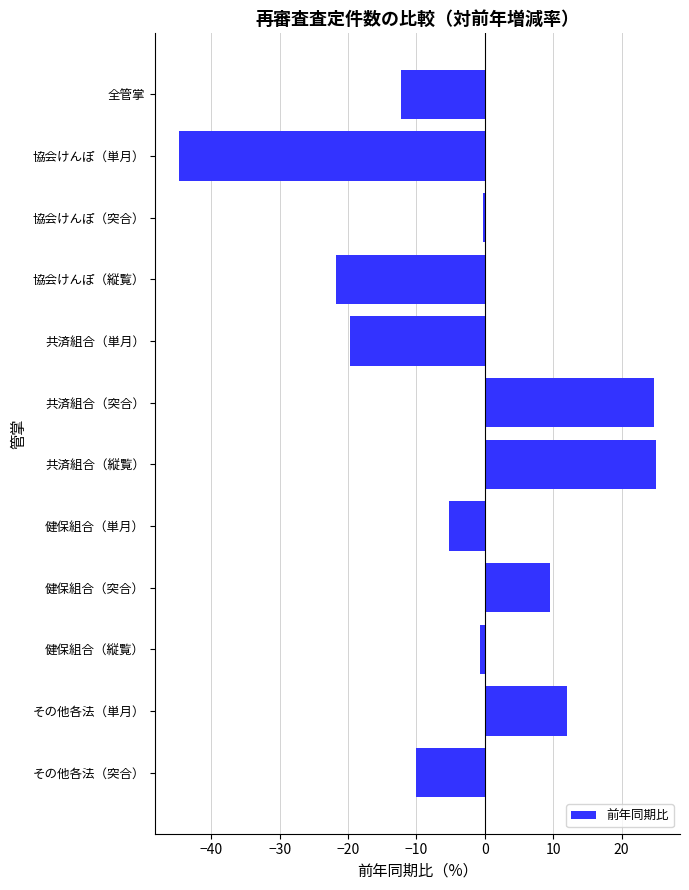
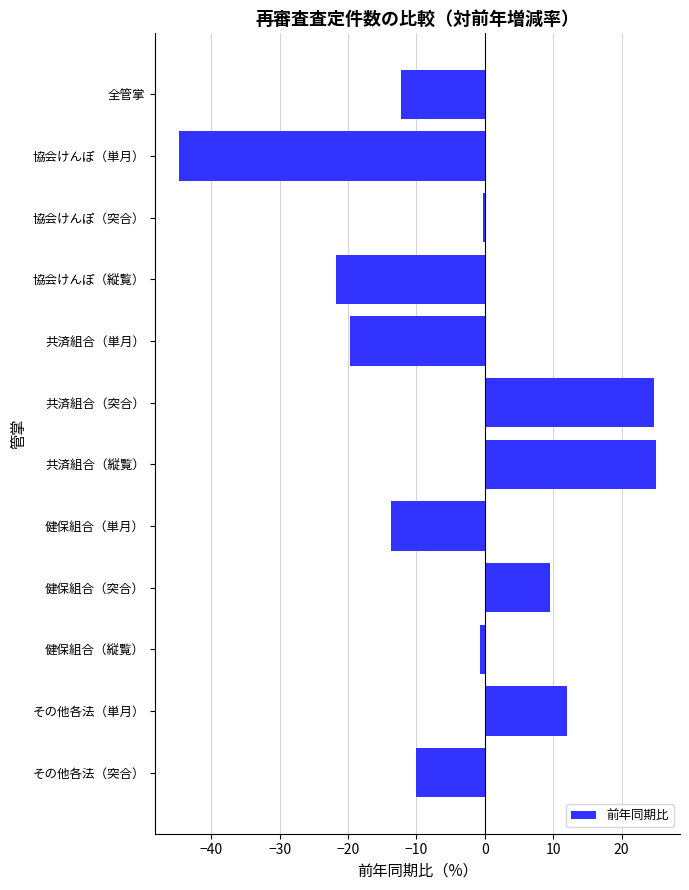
  {
    "全管掌": -12,
    "協会けんぽ（単月）": -45,
    "協会けんぽ（縦覧）": -22,
    "共済組合（単月）": -20,
    "共済組合（突合）": 25,
    "共済組合（縦覧）": 25,
-   "健保組合（単月）": -5,
+   "健保組合（単月）": -14,
    "健保組合（突合）": 10,
    "健保組合（縦覧）": -1,
    "その他各法（単月）": 12,
    "その他各法（突合）": -10
  }
